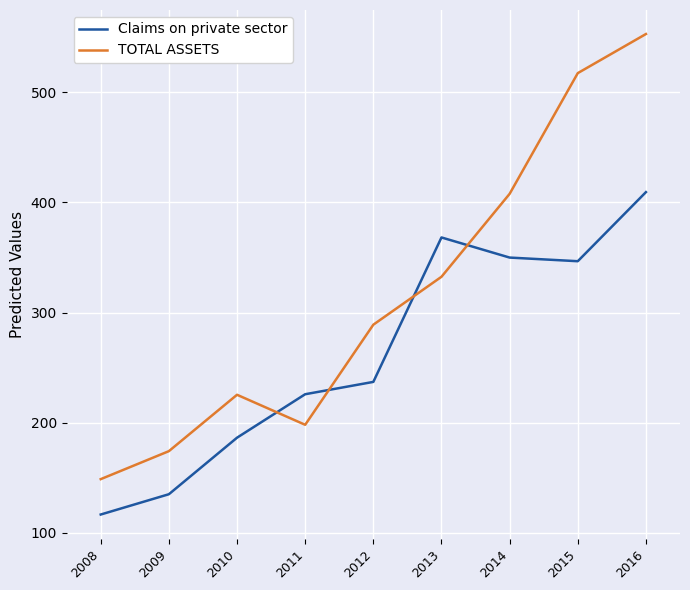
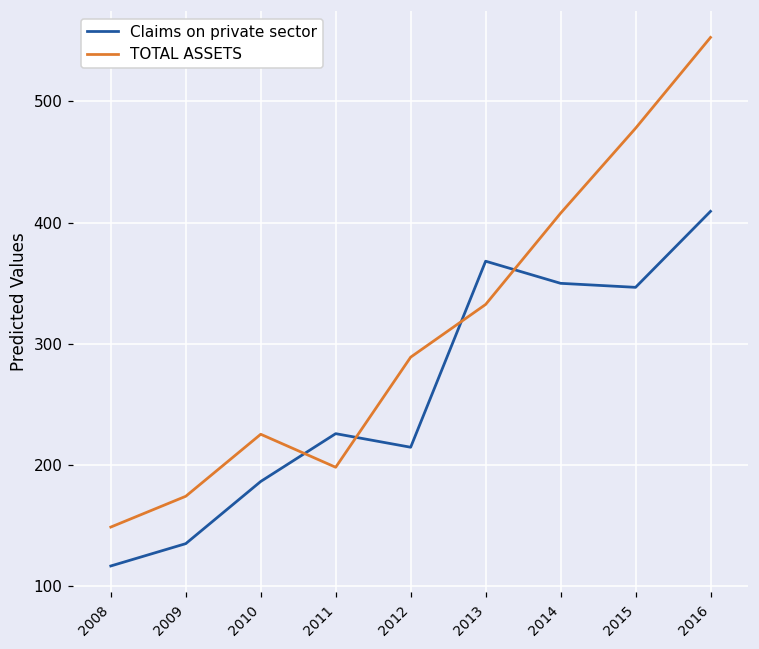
  {
    "Claims on private sector": {
      "2008": 117,
      "2009": 135,
      "2010": 186,
      "2011": 226,
-     "2012": 237,
+     "2012": 215,
      "2013": 368,
      "2014": 350,
      "2015": 347,
      "2016": 409
    },
    "TOTAL ASSETS": {
      "2008": 149,
      "2009": 174,
      "2010": 225,
      "2011": 198,
      "2012": 289,
      "2013": 332,
      "2014": 408,
-     "2015": 517,
+     "2015": 478,
      "2016": 553
    }
  }
